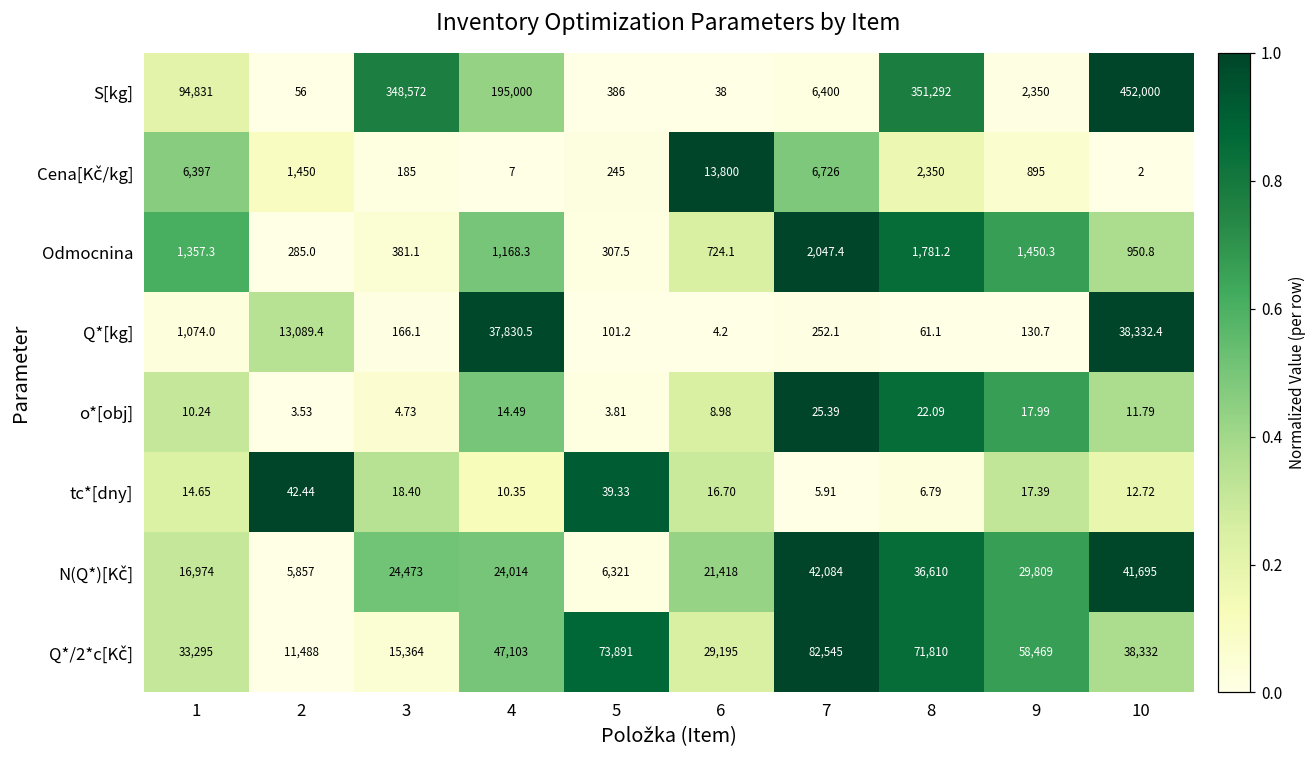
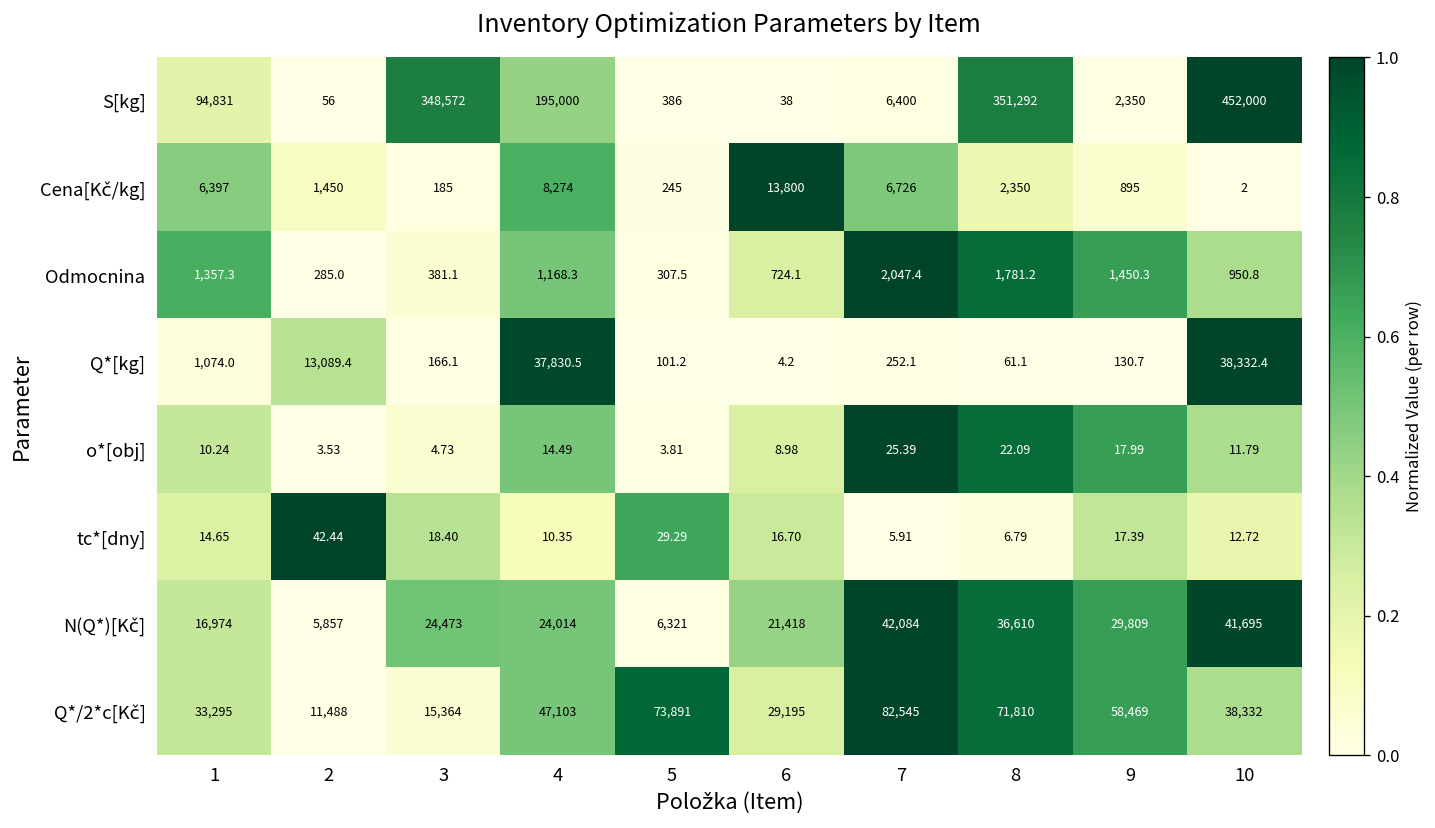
  {
    "S[kg]": {
      "1": "94,831",
      "2": "56",
      "3": "348,572",
      "4": "195,000",
      "5": "386",
      "6": "38",
      "7": "6,400",
      "8": "351,292",
      "9": "2,350",
      "10": "452,000"
    },
    "Cena[Kč/kg]": {
      "1": "6,397",
      "2": "1,450",
      "3": "185",
-     "4": "7",
+     "4": "8,274",
      "5": "245",
      "6": "13,800",
      "7": "6,726",
      "8": "2,350",
      "9": "895",
      "10": "2"
    },
    "Odmocnina": {
      "1": "1,357.3",
      "2": "285.0",
      "3": "381.1",
      "4": "1,168.3",
      "5": "307.5",
      "6": "724.1",
      "7": "2,047.4",
      "8": "1,781.2",
      "9": "1,450.3",
      "10": "950.8"
    },
    "Q*[kg]": {
      "1": "1,074.0",
      "2": "13,089.4",
      "3": "166.1",
      "4": "37,830.5",
      "5": "101.2",
      "6": "4.2",
      "7": "252.1",
      "8": "61.1",
      "9": "130.7",
      "10": "38,332.4"
    },
    "o*[obj]": {
      "1": "10.24",
      "2": "3.53",
      "3": "4.73",
      "4": "14.49",
      "5": "3.81",
      "6": "8.98",
      "7": "25.39",
      "8": "22.09",
      "9": "17.99",
      "10": "11.79"
    },
    "tc*[dny]": {
      "1": "14.65",
      "2": "42.44",
      "3": "18.40",
      "4": "10.35",
-     "5": "39.33",
+     "5": "29.29",
      "6": "16.70",
      "7": "5.91",
      "8": "6.79",
      "9": "17.39",
      "10": "12.72"
    },
    "N(Q*)[Kč]": {
      "1": "16,974",
      "2": "5,857",
      "3": "24,473",
      "4": "24,014",
      "5": "6,321",
      "6": "21,418",
      "7": "42,084",
      "8": "36,610",
      "9": "29,809",
      "10": "41,695"
    },
    "Q*/2*c[Kč]": {
      "1": "33,295",
      "2": "11,488",
      "3": "15,364",
      "4": "47,103",
      "5": "73,891",
      "6": "29,195",
      "7": "82,545",
      "8": "71,810",
      "9": "58,469",
      "10": "38,332"
    }
  }
